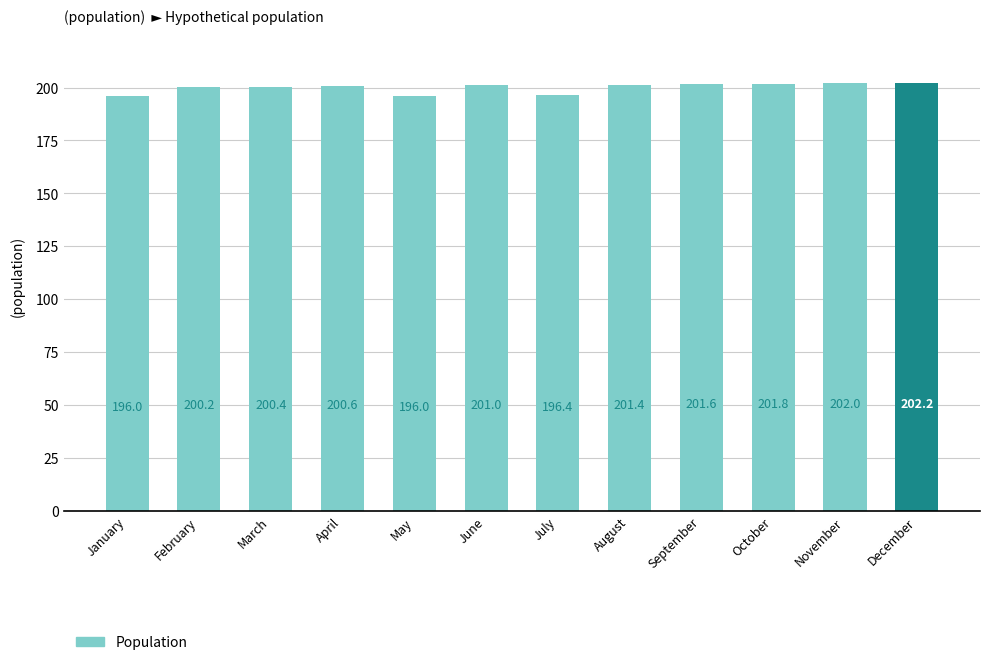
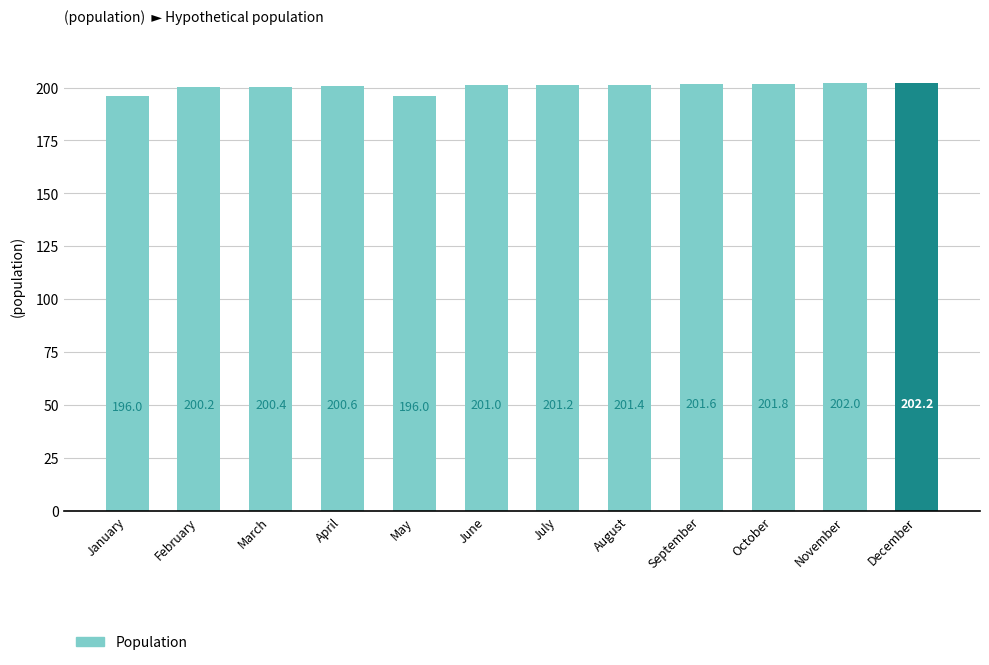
  {
    "January": 196.0,
    "February": 200.2,
    "March": 200.4,
    "April": 200.6,
    "May": 196.0,
    "June": 201.0,
-   "July": 196.4,
+   "July": 201.2,
    "August": 201.4,
    "September": 201.6,
    "October": 201.8,
    "November": 202.0,
    "December": 202.2
  }
